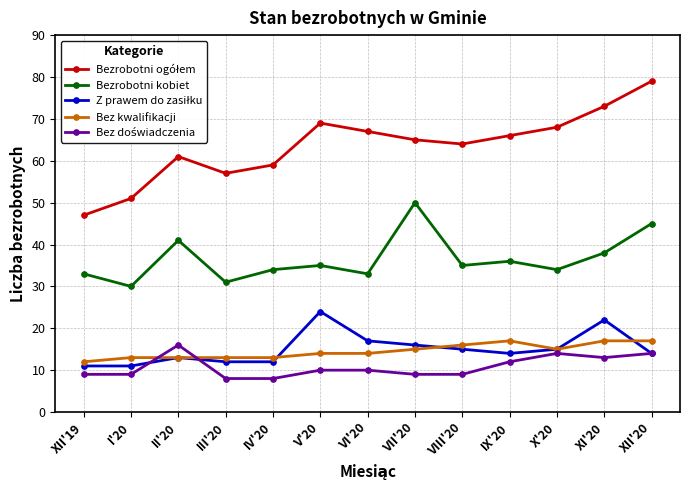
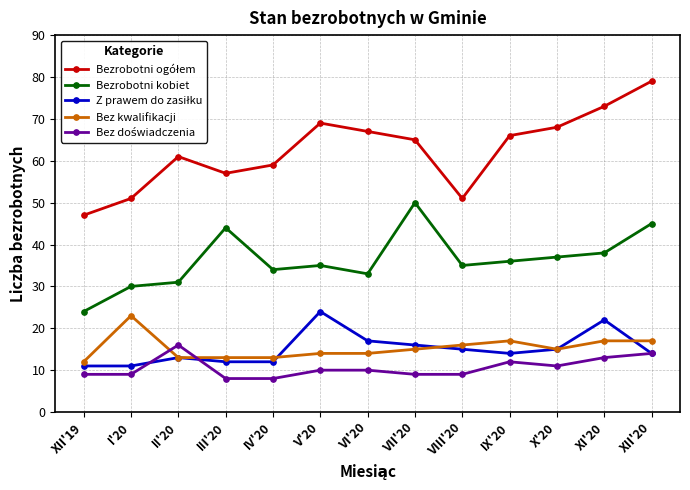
  {
    "Bezrobotni ogółem": {
      "XII'19": 47,
      "I'20": 51,
      "II'20": 61,
      "III'20": 57,
      "IV'20": 59,
      "V'20": 69,
      "VI'20": 67,
      "VII'20": 65,
-     "VIII'20": 64,
+     "VIII'20": 51,
      "IX'20": 66,
      "X'20": 68,
      "XI'20": 73,
      "XII'20": 79
    },
    "Bezrobotni kobiet": {
-     "XII'19": 33,
+     "XII'19": 24,
      "I'20": 30,
-     "II'20": 41,
-     "III'20": 31,
+     "II'20": 31,
+     "III'20": 44,
      "IV'20": 34,
      "V'20": 35,
      "VI'20": 33,
      "VII'20": 50,
      "VIII'20": 35,
      "IX'20": 36,
-     "X'20": 34,
+     "X'20": 37,
      "XI'20": 38,
      "XII'20": 45
    },
    "Z prawem do zasiłku": {
      "XII'19": 11,
      "I'20": 11,
      "III'20": 12,
      "IV'20": 12,
      "V'20": 24,
      "VI'20": 17,
      "VII'20": 16,
      "VIII'20": 15,
      "IX'20": 14,
      "XI'20": 22
    },
    "Bez kwalifikacji": {
      "XII'19": 12,
-     "I'20": 13,
+     "I'20": 23,
      "III'20": 13,
      "IV'20": 13,
      "V'20": 14,
      "VI'20": 14,
      "VII'20": 15,
      "VIII'20": 16,
      "IX'20": 17,
      "XI'20": 17,
      "XII'20": 17
    },
    "Bez doświadczenia": {
      "XII'19": 9,
      "I'20": 9,
      "II'20": 16,
      "III'20": 8,
      "IV'20": 8,
      "V'20": 10,
      "VI'20": 10,
      "VII'20": 9,
      "VIII'20": 9,
      "IX'20": 12,
-     "X'20": 14,
+     "X'20": 11,
      "XI'20": 13
    }
  }
